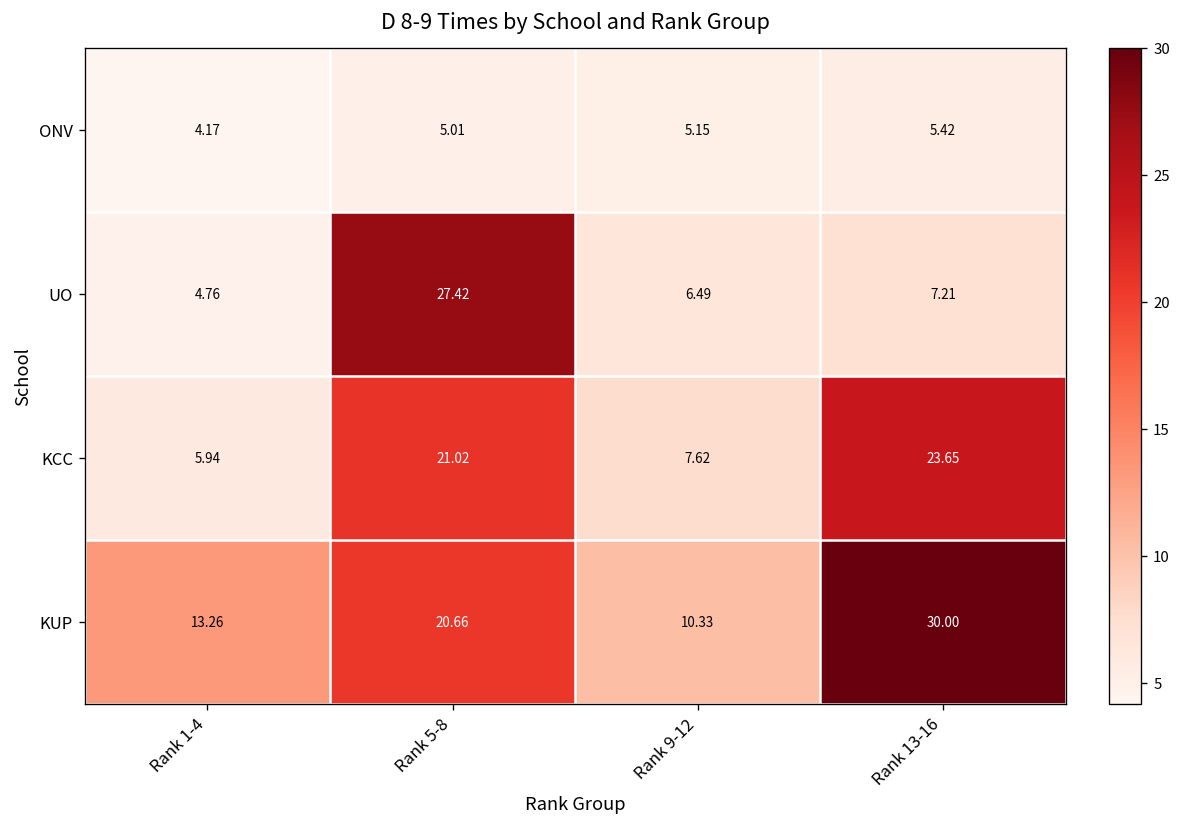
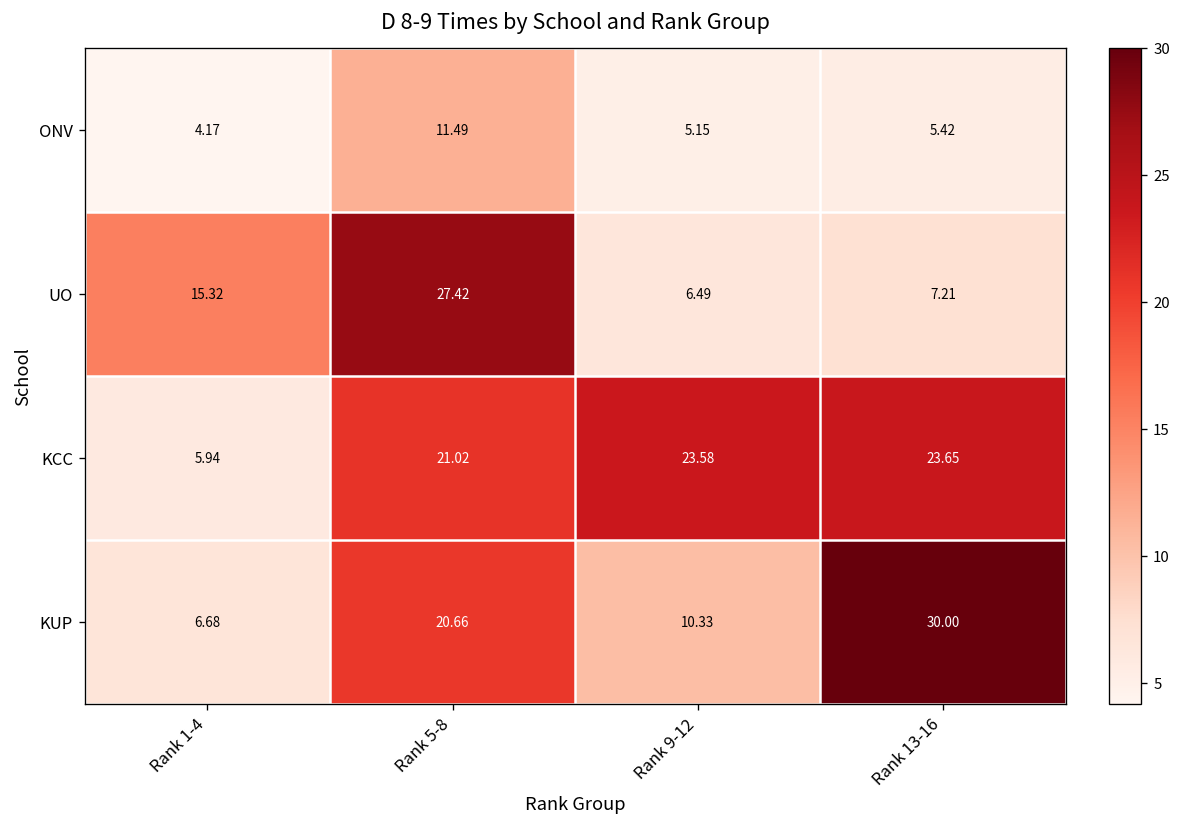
  {
    "ONV": {
      "Rank 1-4": 4.17,
-     "Rank 5-8": 5.01,
+     "Rank 5-8": 11.49,
      "Rank 9-12": 5.15,
      "Rank 13-16": 5.42
    },
    "UO": {
-     "Rank 1-4": 4.76,
+     "Rank 1-4": 15.32,
      "Rank 5-8": 27.42,
      "Rank 9-12": 6.49,
      "Rank 13-16": 7.21
    },
    "KCC": {
      "Rank 1-4": 5.94,
      "Rank 5-8": 21.02,
-     "Rank 9-12": 7.62,
+     "Rank 9-12": 23.58,
      "Rank 13-16": 23.65
    },
    "KUP": {
-     "Rank 1-4": 13.26,
+     "Rank 1-4": 6.68,
      "Rank 5-8": 20.66,
      "Rank 9-12": 10.33,
      "Rank 13-16": 30.00
    }
  }
